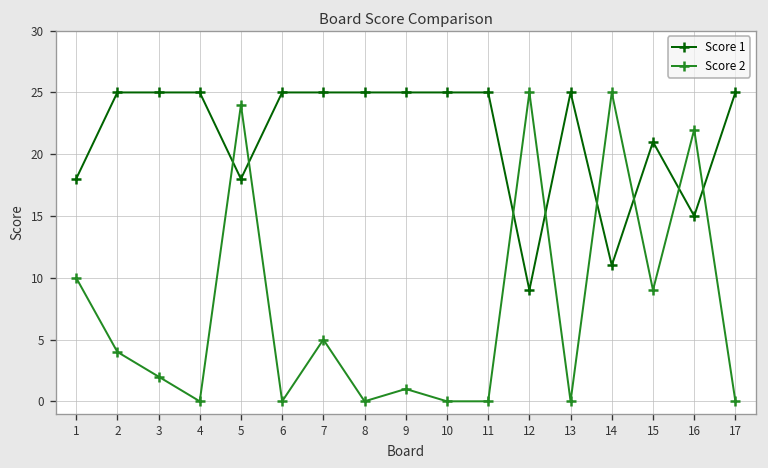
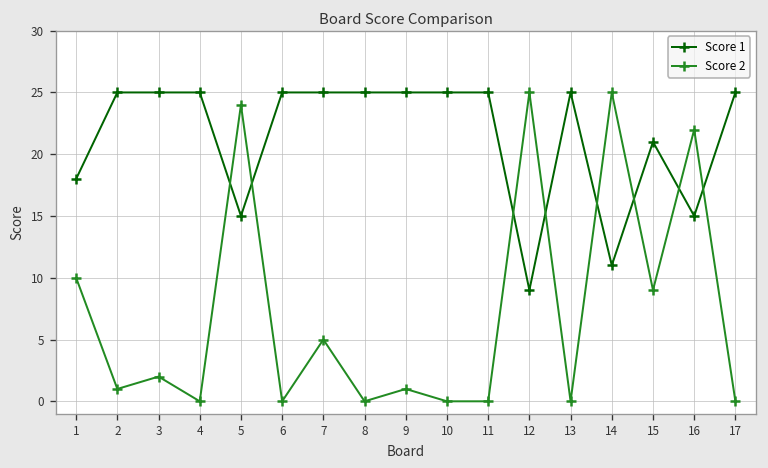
  {
    "Score 1": {
      "1": 18,
      "2": 25,
      "3": 25,
      "4": 25,
-     "5": 18,
+     "5": 15,
      "6": 25,
      "7": 25,
      "8": 25,
      "9": 25,
      "10": 25,
      "11": 25,
      "12": 9,
      "13": 25,
      "14": 11,
      "15": 21,
      "16": 15,
      "17": 25
    },
    "Score 2": {
      "1": 10,
-     "2": 4,
+     "2": 1,
      "3": 2,
      "4": 0,
      "5": 24,
      "6": 0,
      "7": 5,
      "8": 0,
      "9": 1,
      "10": 0,
      "11": 0,
      "12": 25,
      "13": 0,
      "14": 25,
      "15": 9,
      "16": 22,
      "17": 0
    }
  }
